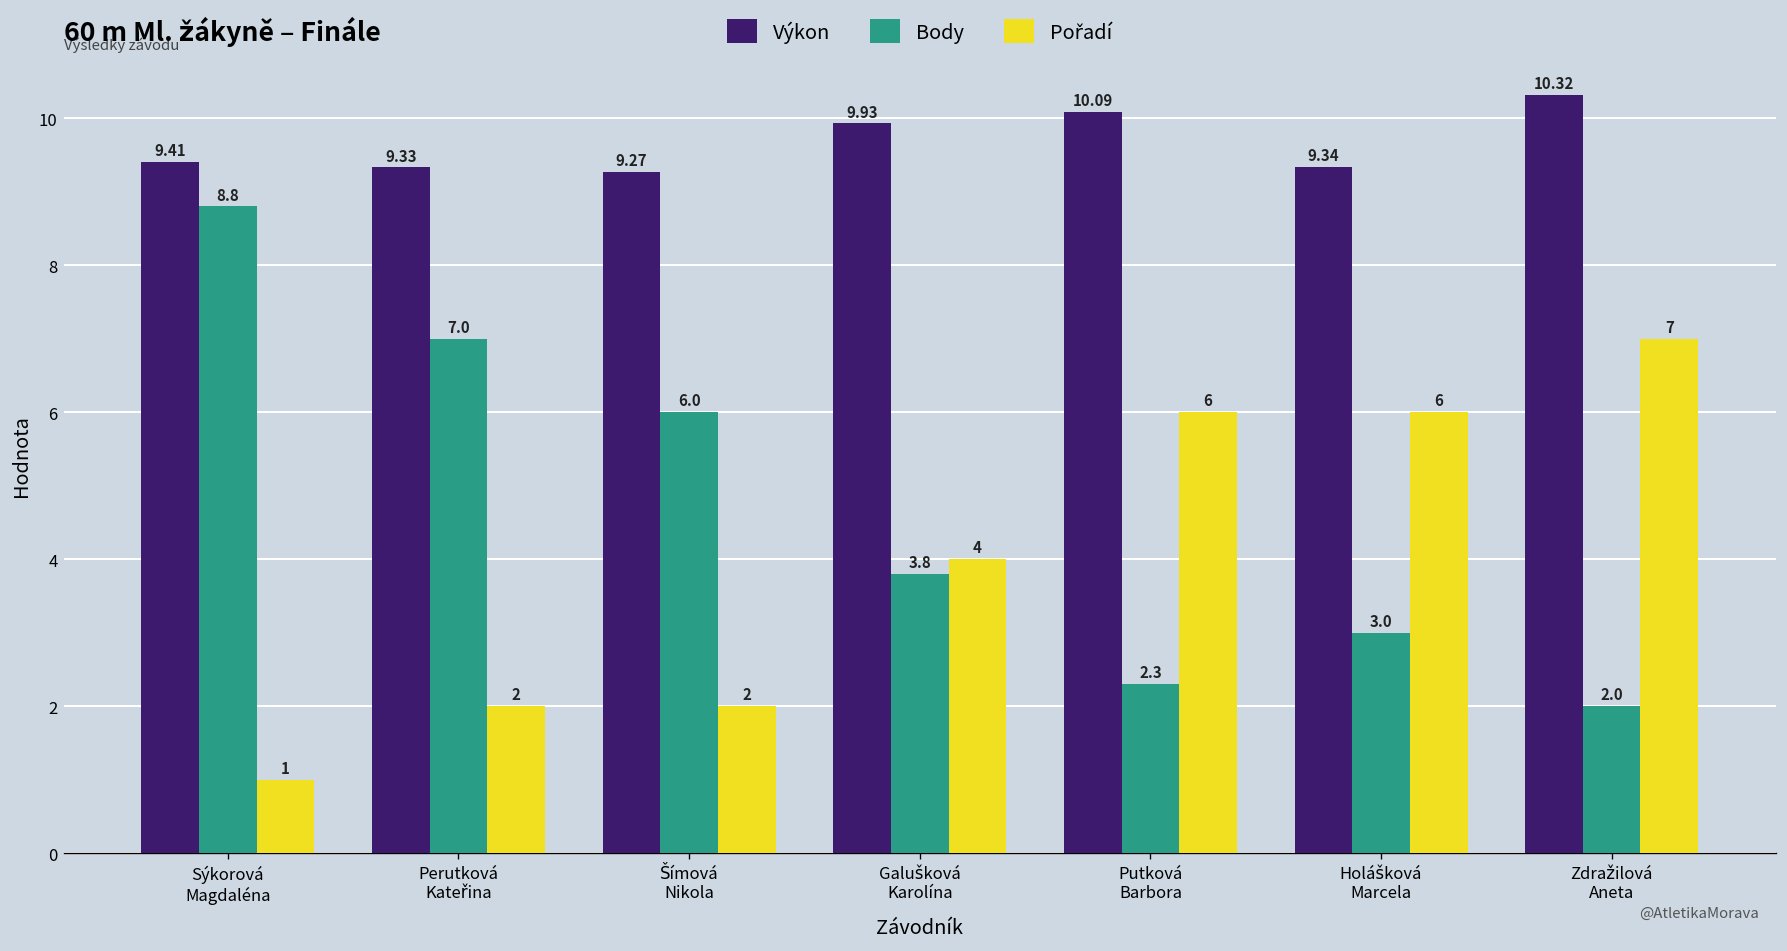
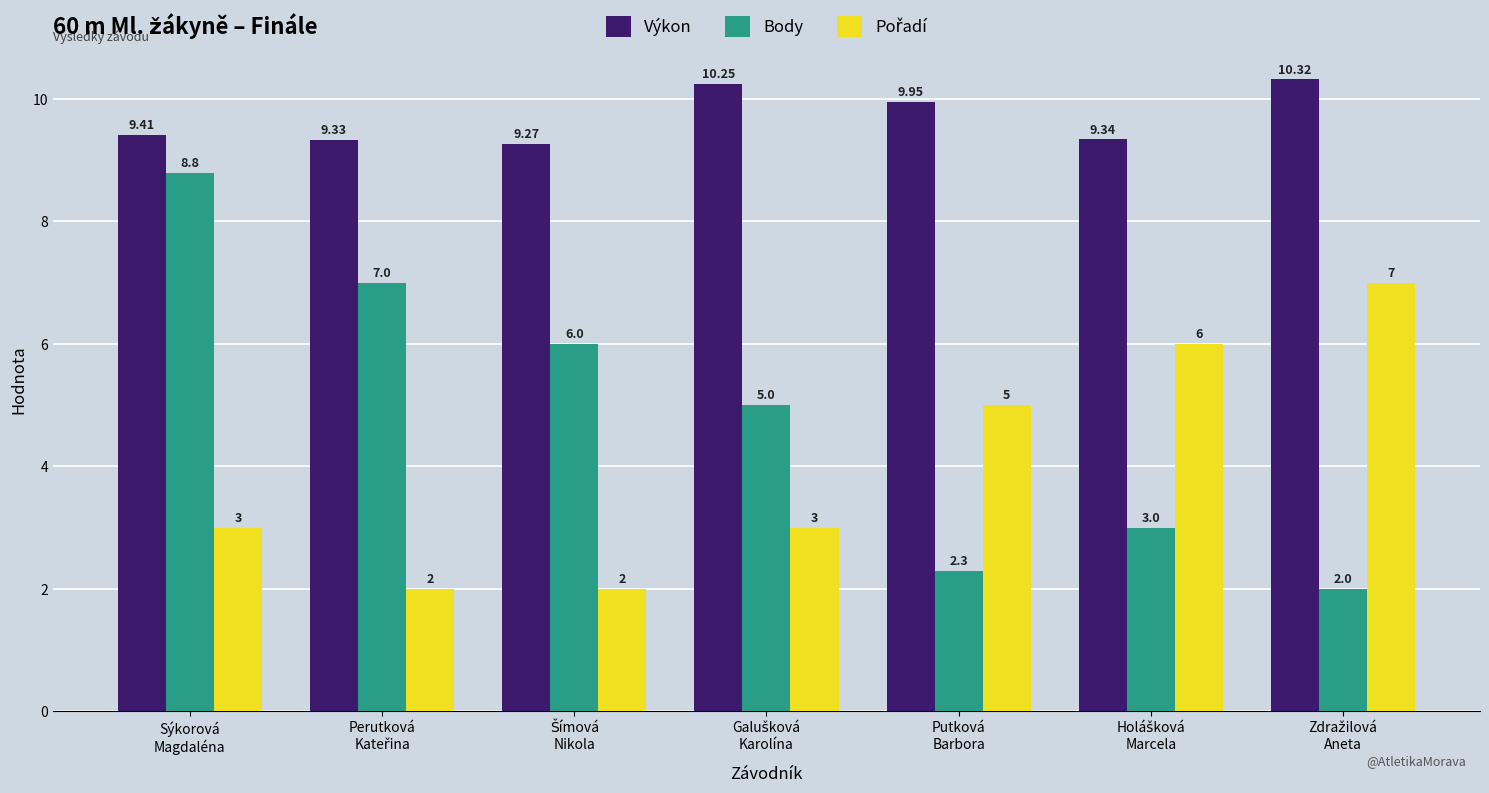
  {
    "Výkon": {
      "Sýkorová Magdaléna": 9.41,
      "Perutková Kateřina": 9.33,
      "Šímová Nikola": 9.27,
-     "Galušková Karolína": 9.93,
-     "Putková Barbora": 10.09,
+     "Galušková Karolína": 10.25,
+     "Putková Barbora": 9.95,
      "Holášková Marcela": 9.34,
      "Zdražilová Aneta": 10.32
    },
    "Body": {
      "Sýkorová Magdaléna": 8.8,
      "Perutková Kateřina": 7.0,
      "Šímová Nikola": 6.0,
-     "Galušková Karolína": 3.8,
+     "Galušková Karolína": 5.0,
      "Putková Barbora": 2.3,
      "Holášková Marcela": 3.0,
      "Zdražilová Aneta": 2.0
    },
    "Pořadí": {
-     "Sýkorová Magdaléna": 1,
+     "Sýkorová Magdaléna": 3,
      "Perutková Kateřina": 2,
      "Šímová Nikola": 2,
-     "Galušková Karolína": 4,
-     "Putková Barbora": 6,
+     "Galušková Karolína": 3,
+     "Putková Barbora": 5,
      "Holášková Marcela": 6,
      "Zdražilová Aneta": 7
    }
  }
